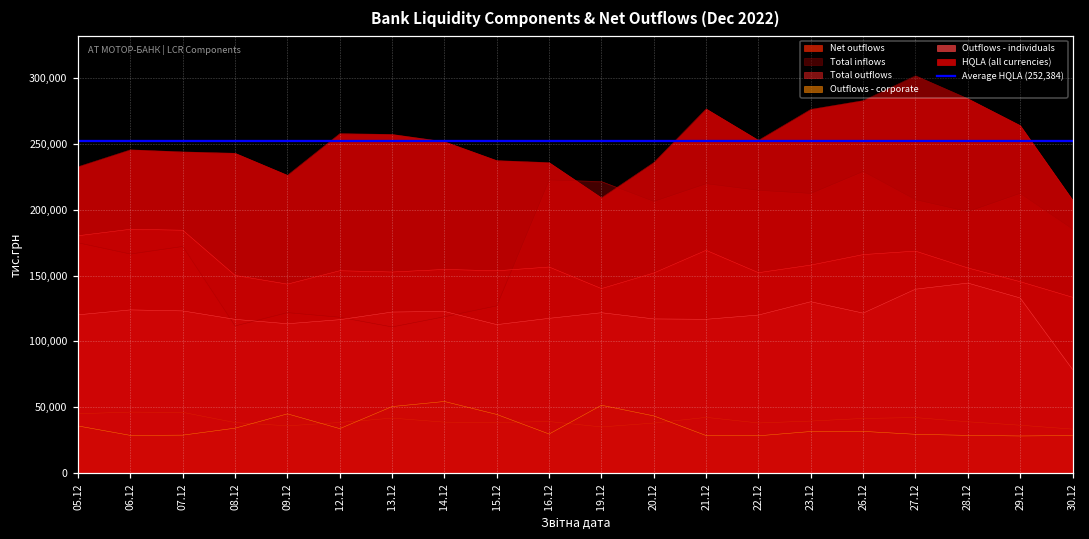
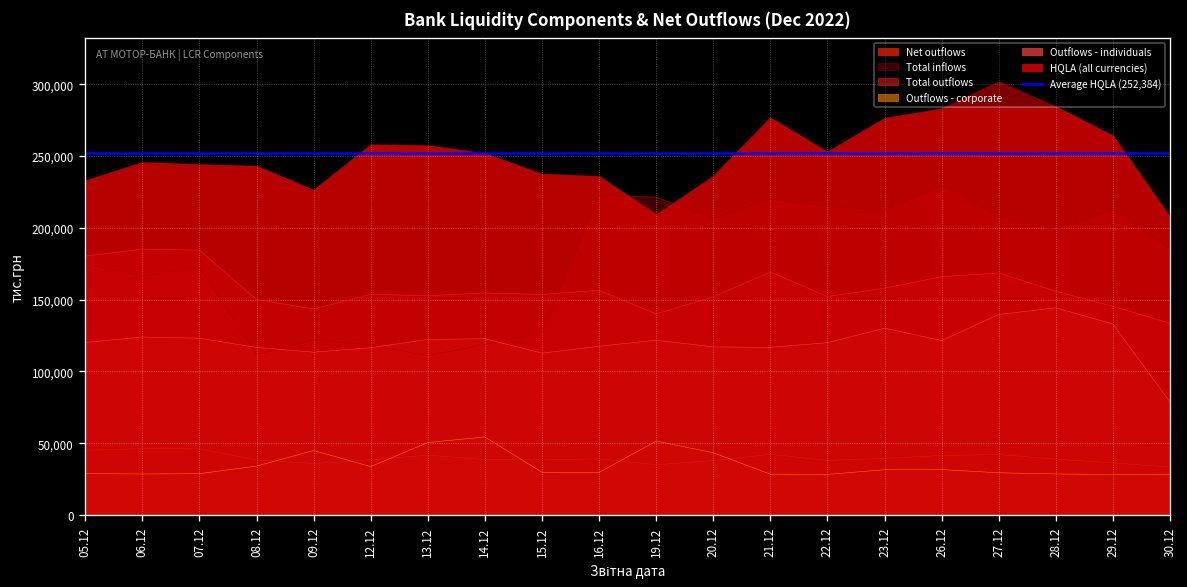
  {
    "Outflows - corporate": {
-     "05.12": "36,000",
+     "05.12": "29,000",
      "06.12": "29,000",
      "07.12": "29,000",
      "08.12": "34,000",
      "09.12": "45,000",
      "12.12": "34,000",
      "13.12": "51,000",
      "14.12": "54,000",
-     "15.12": "45,000",
+     "15.12": "30,000",
      "16.12": "30,000",
      "19.12": "52,000",
      "20.12": "43,000",
      "21.12": "28,000",
      "22.12": "28,000",
      "23.12": "32,000",
      "26.12": "32,000",
      "27.12": "29,000",
      "28.12": "29,000",
      "29.12": "28,000",
      "30.12": "28,000"
    }
  }
